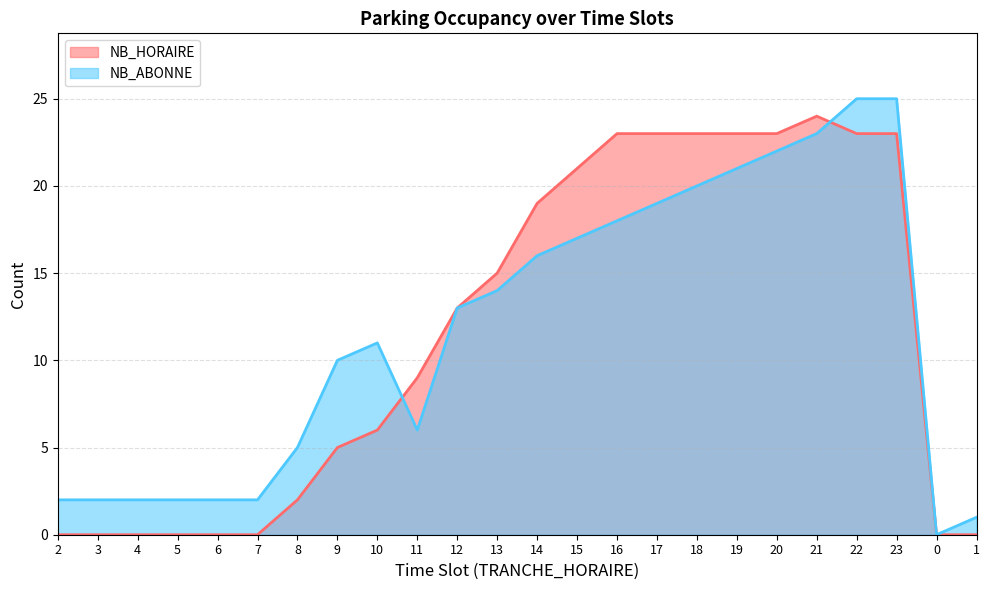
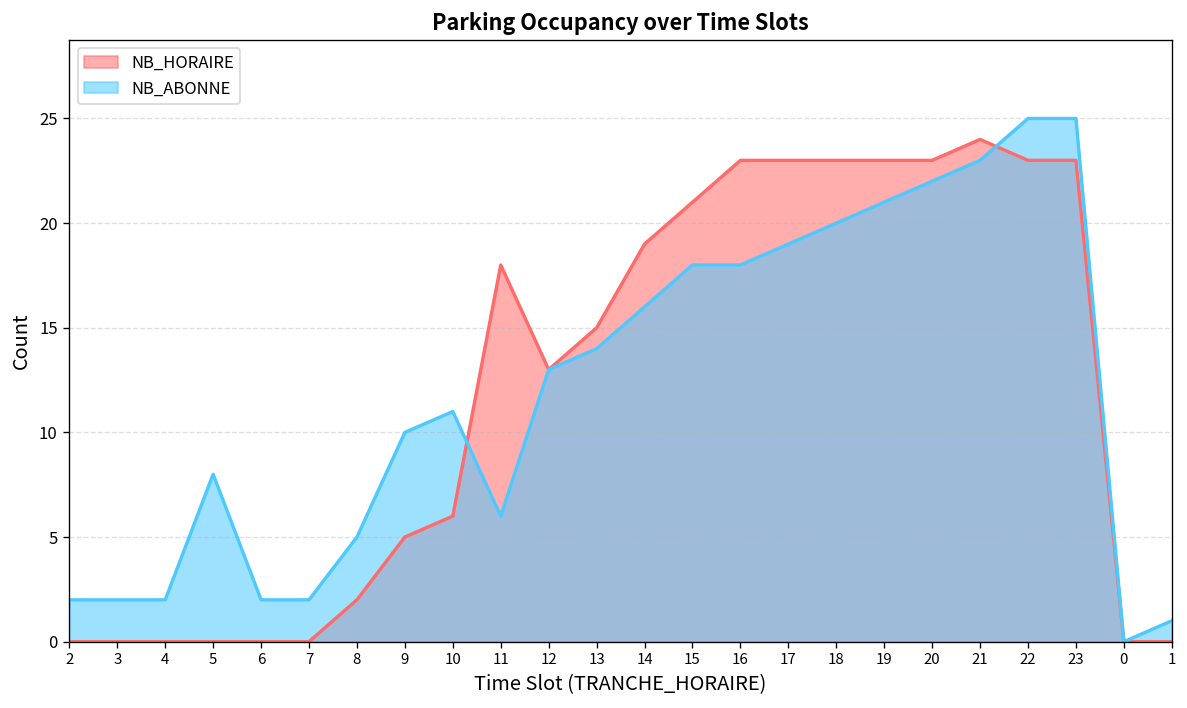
  {
    "NB_HORAIRE": {
      "2": 0,
      "3": 0,
      "4": 0,
      "5": 0,
      "6": 0,
      "7": 0,
      "8": 2,
      "9": 5,
      "10": 6,
-     "11": 9,
+     "11": 18,
      "13": 15,
      "14": 19,
      "15": 21,
      "16": 23,
      "17": 23,
      "18": 23,
      "19": 23,
      "20": 23,
      "21": 24,
      "22": 23,
      "23": 23,
      "1": 0
    },
    "NB_ABONNE": {
      "2": 2,
      "3": 2,
      "4": 2,
-     "5": 2,
+     "5": 8,
      "6": 2,
      "7": 2,
      "8": 5,
      "9": 10,
      "10": 11,
      "11": 6,
      "13": 14,
      "14": 16,
-     "15": 17,
+     "15": 18,
      "16": 18,
      "17": 19,
      "18": 20,
      "19": 21,
      "20": 22,
      "21": 23,
      "22": 25,
      "23": 25,
      "1": 1
    }
  }
